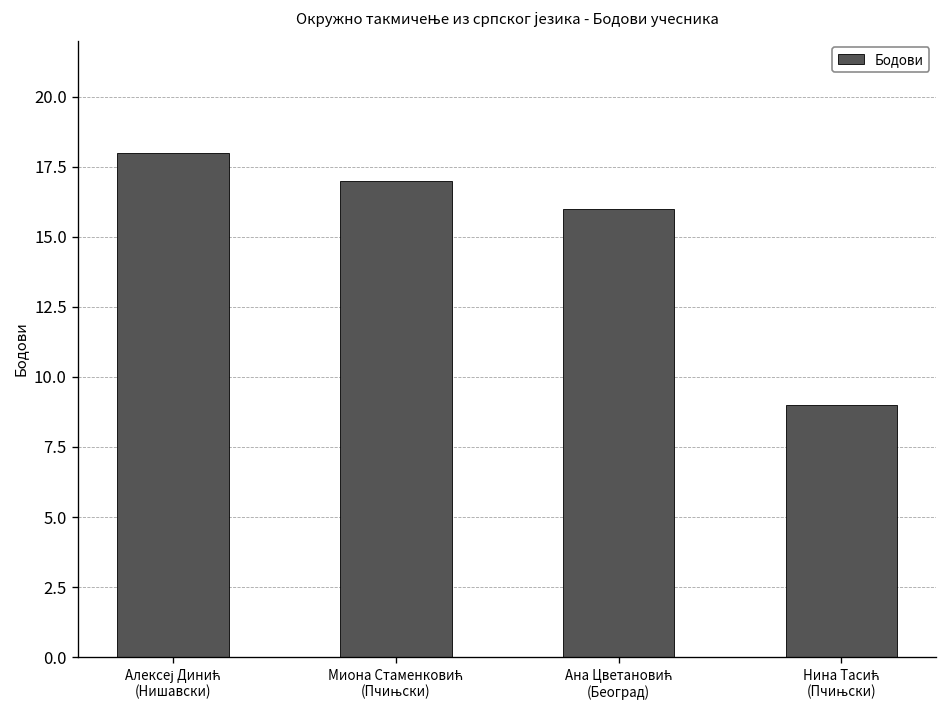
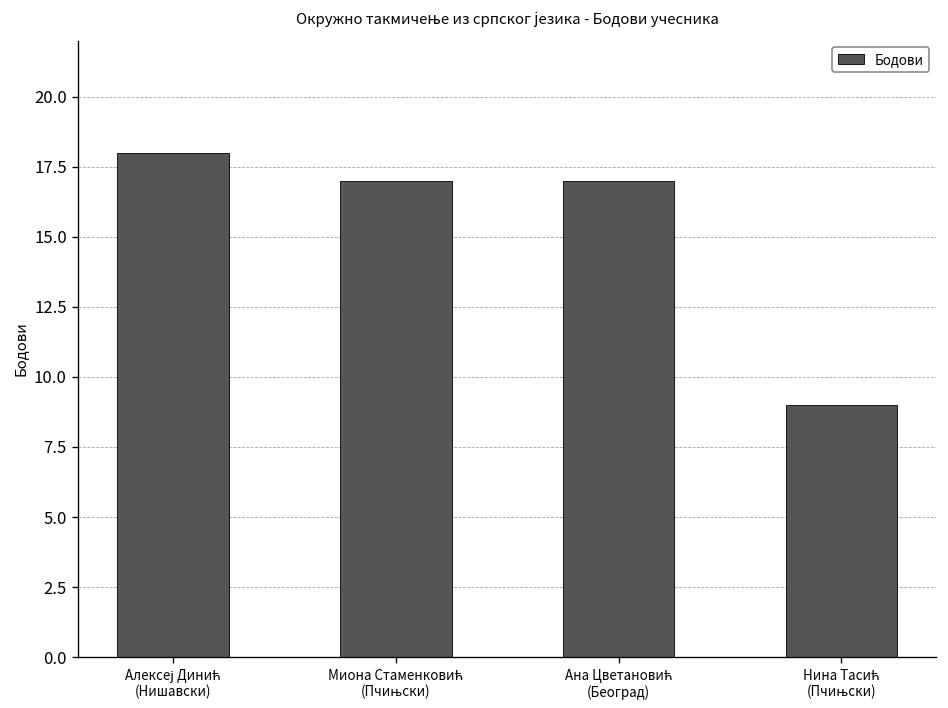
  {
    "Алексеј Динић (Нишавски)": 18,
    "Миона Стаменковић (Пчињски)": 17,
-   "Ана Цветановић (Београд)": 16,
+   "Ана Цветановић (Београд)": 17,
    "Нина Тасић (Пчињски)": 9
  }
